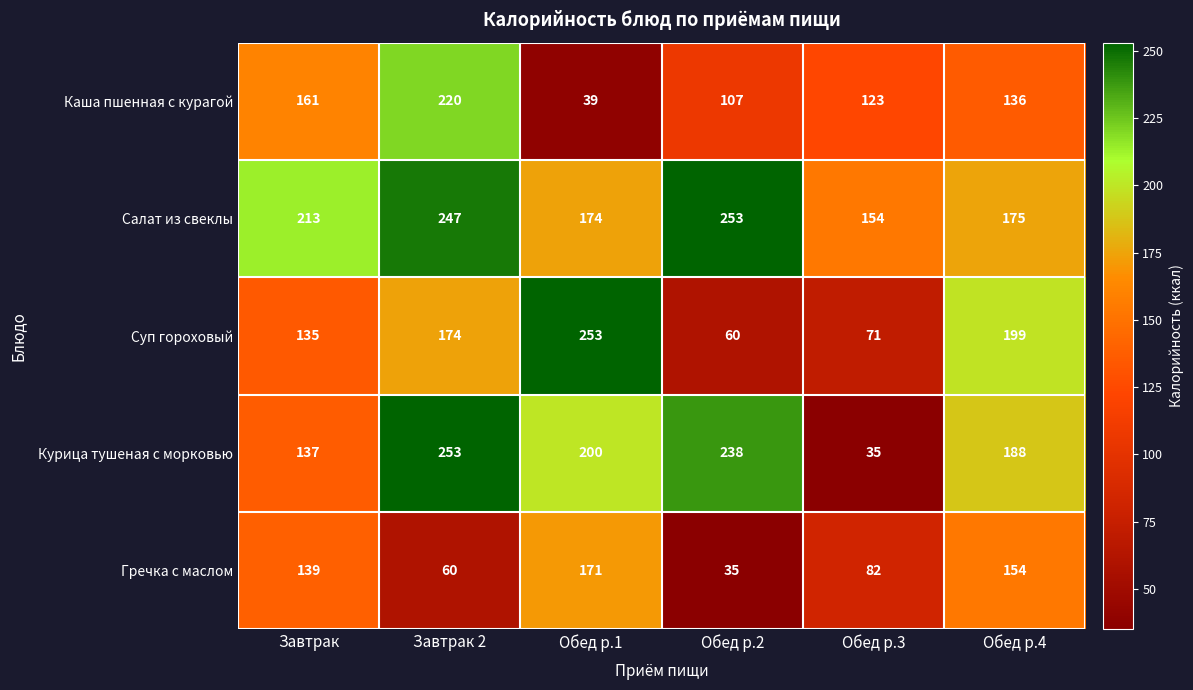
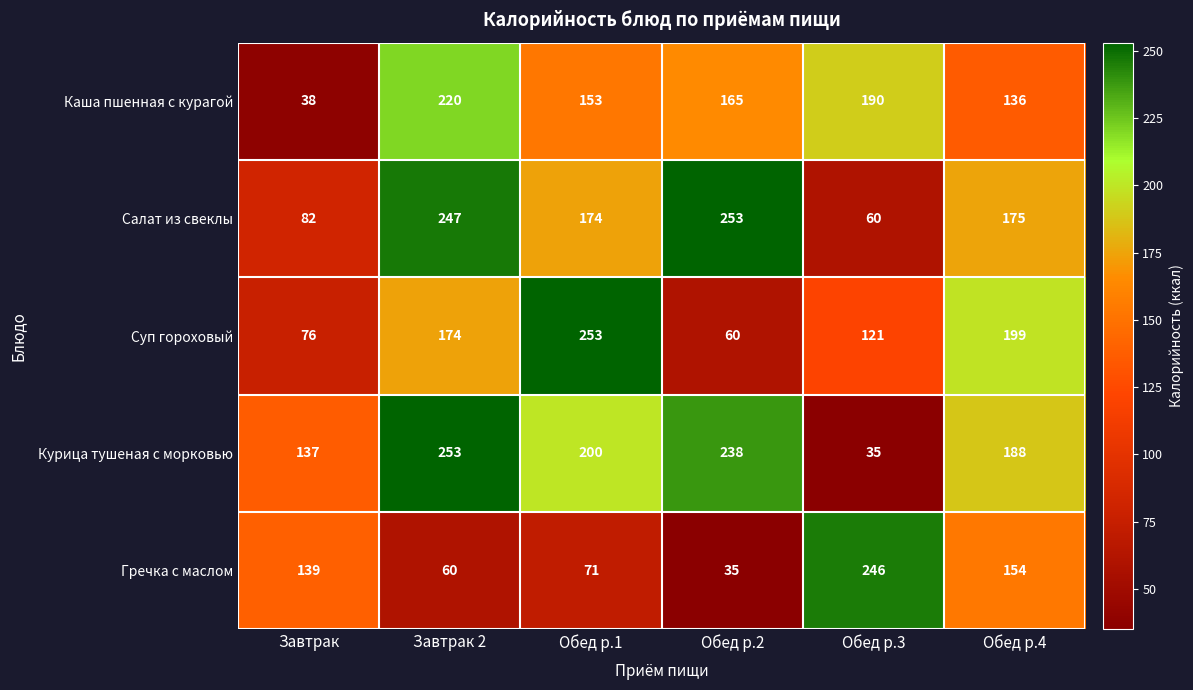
  {
    "Каша пшенная с курагой": {
-     "Завтрак": 161,
+     "Завтрак": 38,
      "Завтрак 2": 220,
-     "Обед р.1": 39,
-     "Обед р.2": 107,
-     "Обед р.3": 123,
+     "Обед р.1": 153,
+     "Обед р.2": 165,
+     "Обед р.3": 190,
      "Обед р.4": 136
    },
    "Салат из свеклы": {
-     "Завтрак": 213,
+     "Завтрак": 82,
      "Завтрак 2": 247,
      "Обед р.1": 174,
      "Обед р.2": 253,
-     "Обед р.3": 154,
+     "Обед р.3": 60,
      "Обед р.4": 175
    },
    "Суп гороховый": {
-     "Завтрак": 135,
+     "Завтрак": 76,
      "Завтрак 2": 174,
      "Обед р.1": 253,
      "Обед р.2": 60,
-     "Обед р.3": 71,
+     "Обед р.3": 121,
      "Обед р.4": 199
    },
    "Курица тушеная с морковью": {
      "Завтрак": 137,
      "Завтрак 2": 253,
      "Обед р.1": 200,
      "Обед р.2": 238,
      "Обед р.3": 35,
      "Обед р.4": 188
    },
    "Гречка с маслом": {
      "Завтрак": 139,
      "Завтрак 2": 60,
-     "Обед р.1": 171,
+     "Обед р.1": 71,
      "Обед р.2": 35,
-     "Обед р.3": 82,
+     "Обед р.3": 246,
      "Обед р.4": 154
    }
  }
